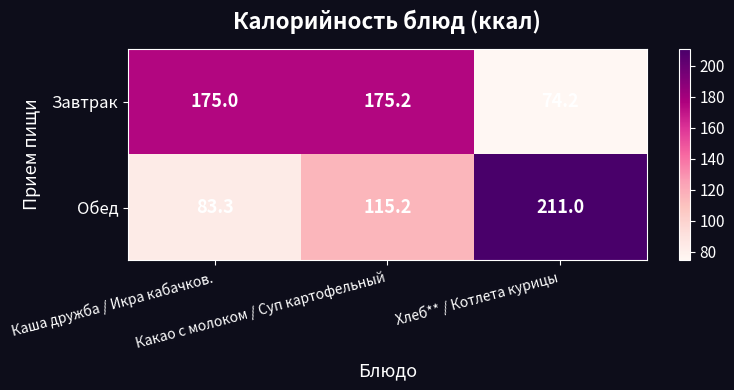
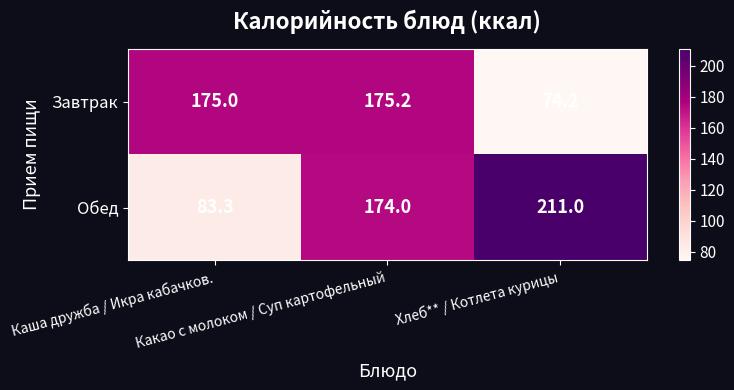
  {
    "Завтрак": {
      "Каша дружба / Икра кабачков.": 175.0,
      "Какао с молоком / Суп картофельный": 175.2
    },
    "Обед": {
-     "Какао с молоком / Суп картофельный": 115.2,
+     "Какао с молоком / Суп картофельный": 174.0,
      "Хлеб** / Котлета курицы": 211.0
    }
  }
